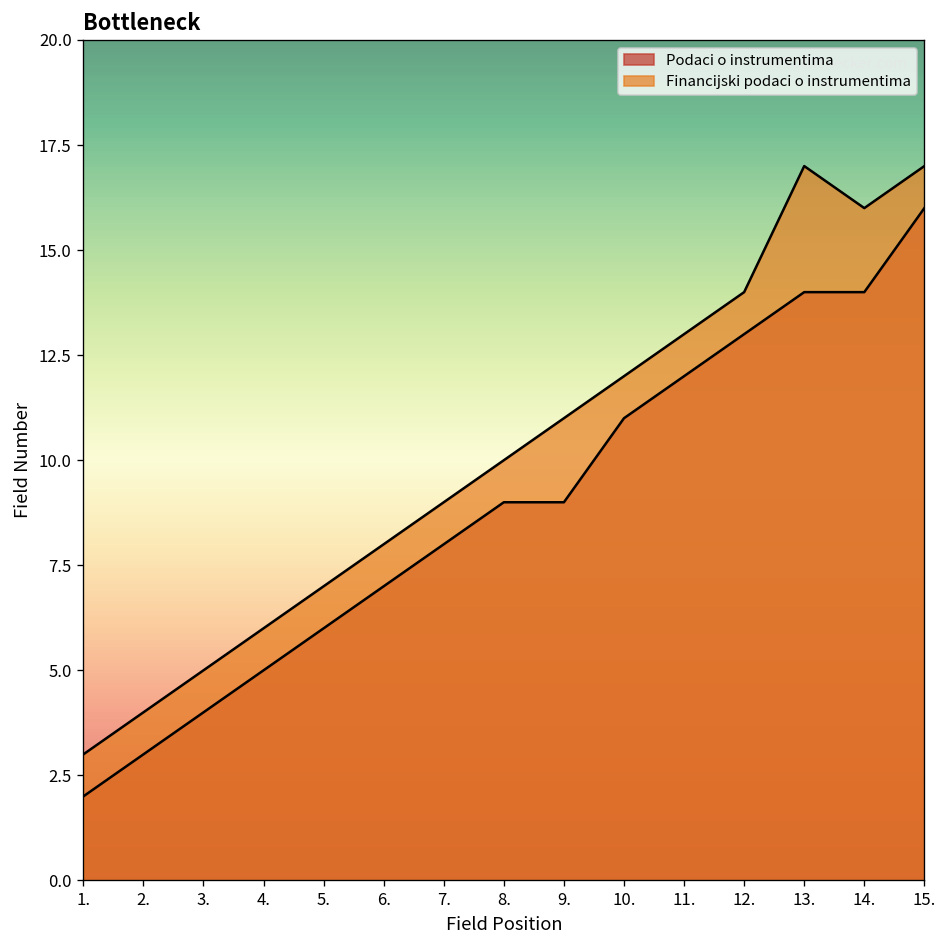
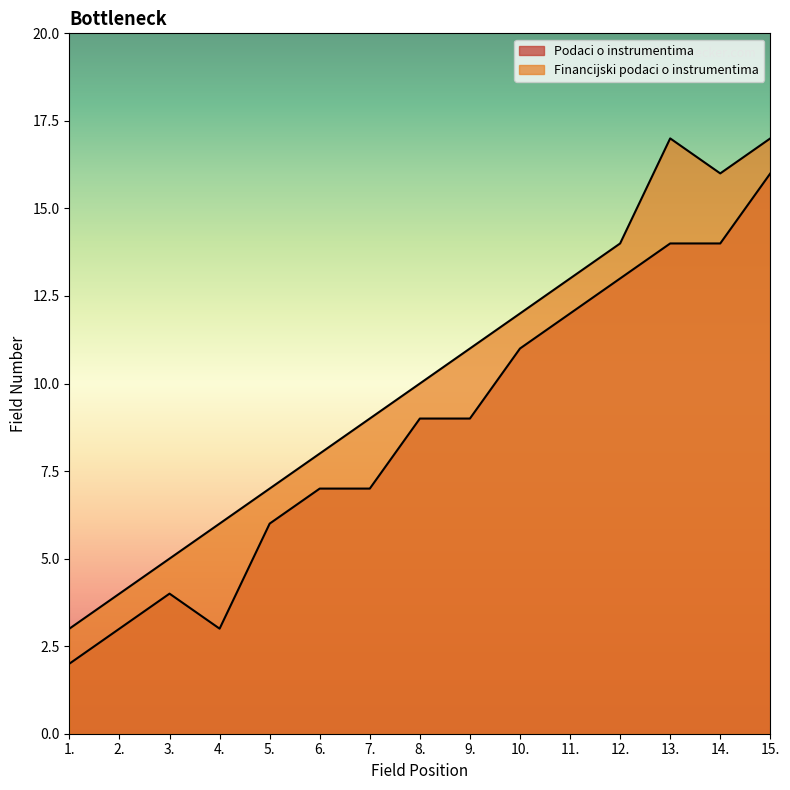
  {
    "Podaci o instrumentima": {
      "1.": 2,
      "2.": 3,
      "3.": 4,
-     "4.": 5,
+     "4.": 3,
      "5.": 6,
      "6.": 7,
-     "7.": 8,
+     "7.": 7,
      "8.": 9,
      "9.": 9,
      "10.": 11,
      "11.": 12,
      "12.": 13,
      "13.": 14,
      "14.": 14,
      "15.": 16
    },
    "Financijski podaci o instrumentima": {
      "1.": 3,
      "2.": 4,
      "3.": 5,
      "4.": 6,
      "5.": 7,
      "6.": 8,
      "7.": 9,
      "8.": 10,
      "9.": 11,
      "10.": 12,
      "11.": 13,
      "12.": 14,
      "13.": 17,
      "14.": 16,
      "15.": 17
    }
  }
